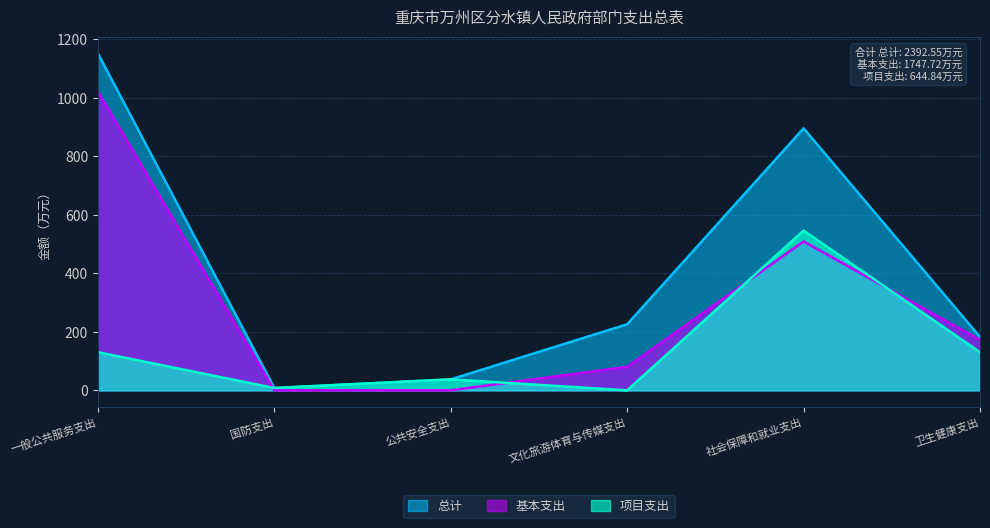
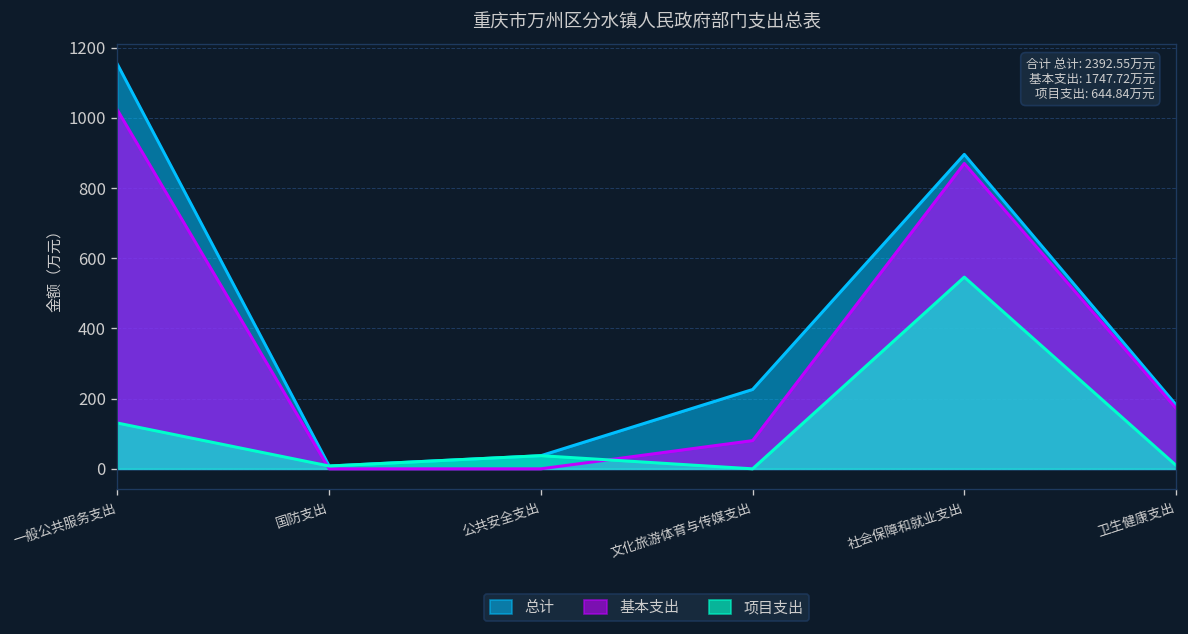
  {
    "总计": {
      "一般公共服务支出": 1150,
      "文化旅游体育与传媒支出": 230,
      "社会保障和就业支出": 900,
      "卫生健康支出": 180
    },
    "基本支出": {
      "一般公共服务支出": 1020,
      "公共安全支出": 0,
      "文化旅游体育与传媒支出": 80,
-     "社会保障和就业支出": 510,
+     "社会保障和就业支出": 870,
      "卫生健康支出": 170
    },
    "项目支出": {
      "一般公共服务支出": 130,
      "文化旅游体育与传媒支出": 0,
      "社会保障和就业支出": 550,
-     "卫生健康支出": 130
+     "卫生健康支出": 10
    }
  }
